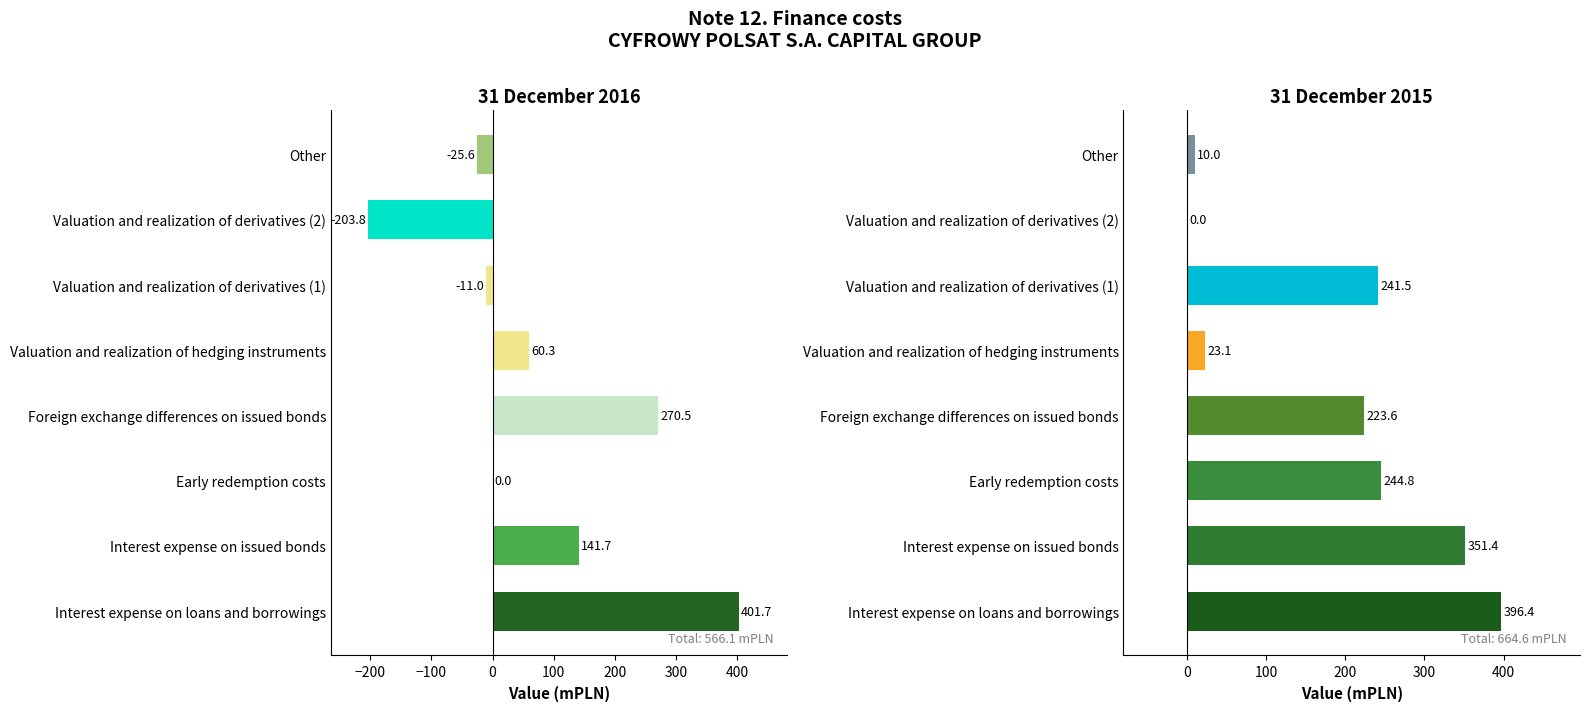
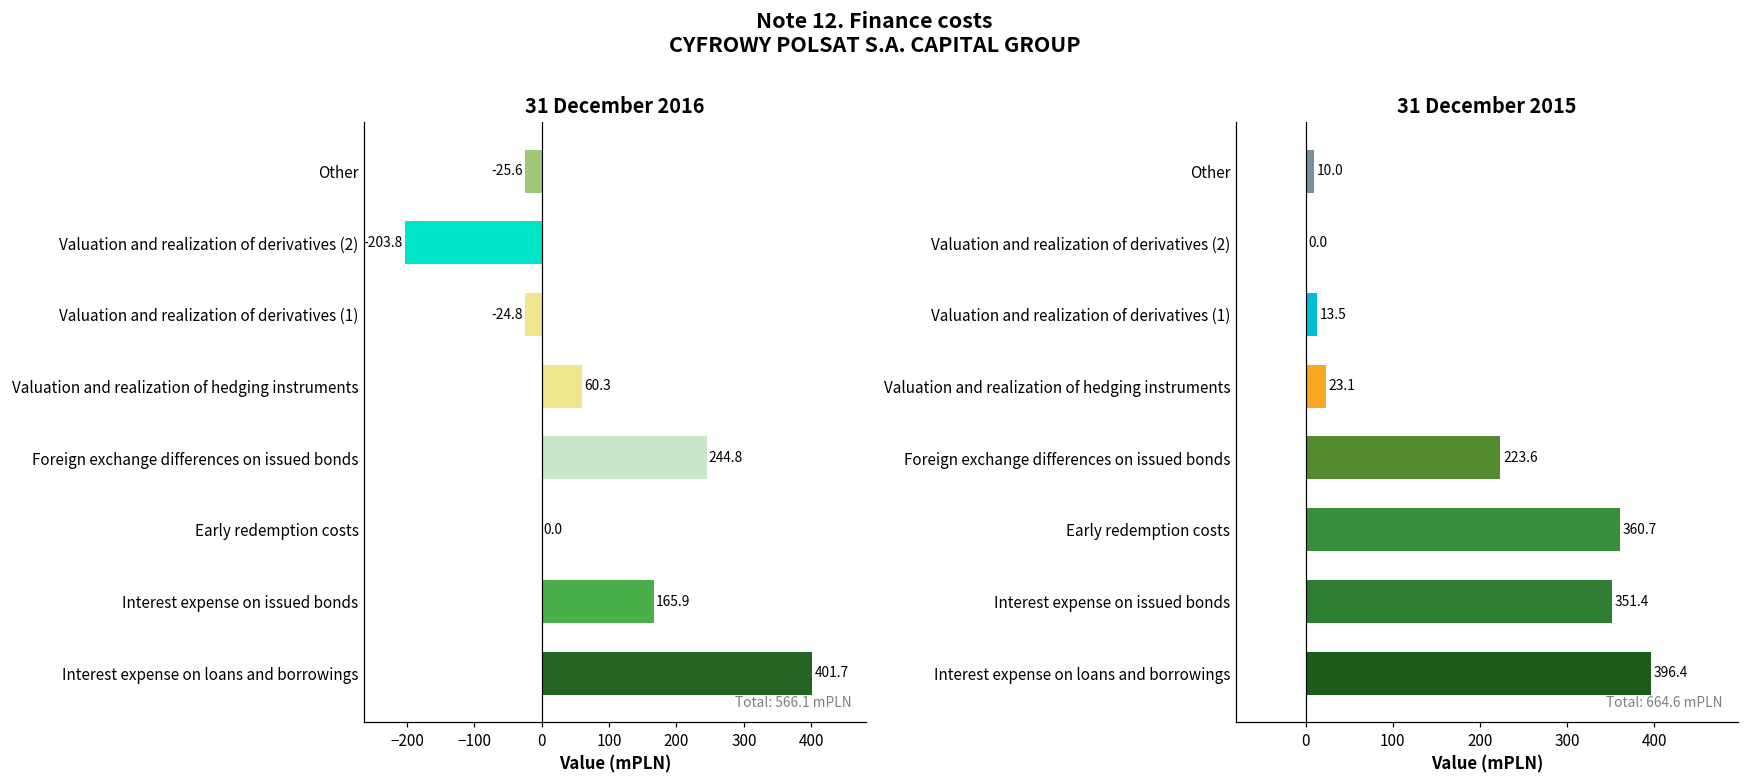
  {
    "31 December 2016": {
      "Other": -25.6,
      "Valuation and realization of derivatives (2)": -203.8,
-     "Valuation and realization of derivatives (1)": -11.0,
+     "Valuation and realization of derivatives (1)": -24.8,
      "Valuation and realization of hedging instruments": 60.3,
-     "Foreign exchange differences on issued bonds": 270.5,
+     "Foreign exchange differences on issued bonds": 244.8,
      "Early redemption costs": 0.0,
-     "Interest expense on issued bonds": 141.7,
+     "Interest expense on issued bonds": 165.9,
      "Interest expense on loans and borrowings": 401.7
    },
    "31 December 2015": {
      "Other": 10.0,
      "Valuation and realization of derivatives (2)": 0.0,
-     "Valuation and realization of derivatives (1)": 241.5,
+     "Valuation and realization of derivatives (1)": 13.5,
      "Valuation and realization of hedging instruments": 23.1,
      "Foreign exchange differences on issued bonds": 223.6,
-     "Early redemption costs": 244.8,
+     "Early redemption costs": 360.7,
      "Interest expense on issued bonds": 351.4,
      "Interest expense on loans and borrowings": 396.4
    }
  }
